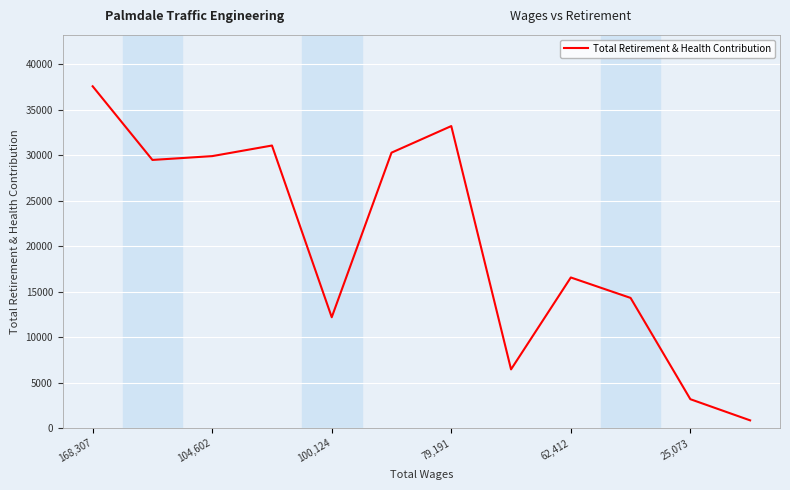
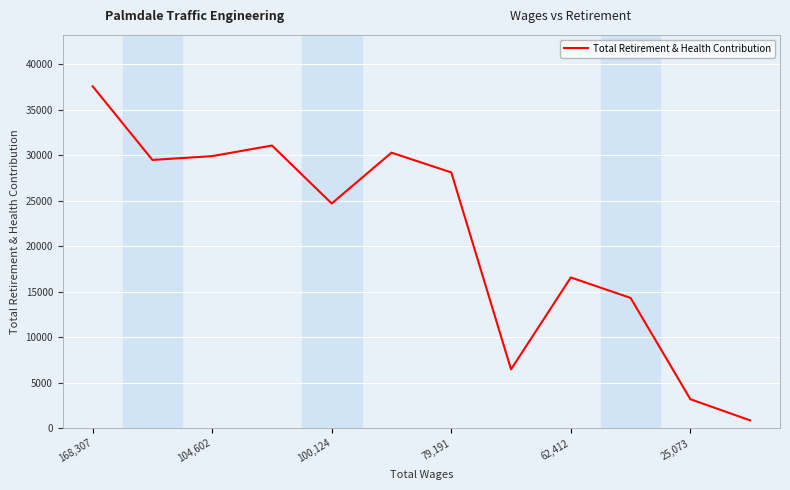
  {
    "168,307": 38000,
    "104,602": 30000,
-   "100,124": 12000,
-   "79,191": 33000,
+   "100,124": 25000,
+   "79,191": 28000,
    "62,412": 17000,
    "25,073": 3000
  }
